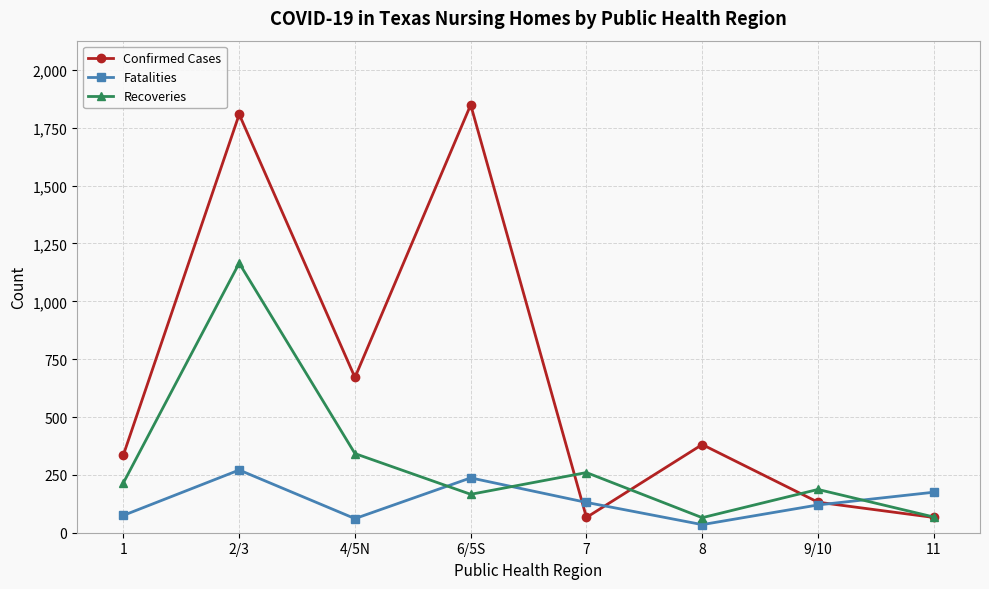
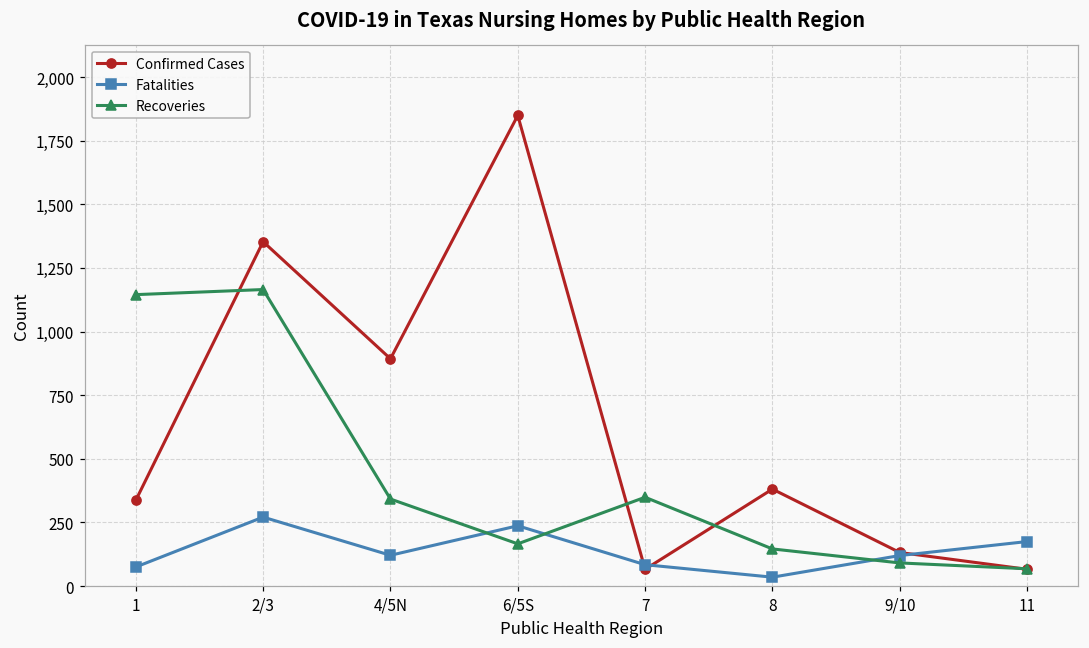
  {
    "Confirmed Cases": {
      "1": "340",
-     "2/3": "1,810",
-     "4/5N": "670",
+     "2/3": "1,350",
+     "4/5N": "890",
      "6/5S": "1,850",
      "7": "70",
      "8": "380",
      "9/10": "130"
    },
    "Fatalities": {
      "1": "80",
      "2/3": "270",
-     "4/5N": "60",
+     "4/5N": "120",
      "6/5S": "240",
-     "7": "130",
+     "7": "80",
      "8": "40",
      "9/10": "120",
      "11": "180"
    },
    "Recoveries": {
-     "1": "220",
+     "1": "1,150",
      "2/3": "1,170",
      "4/5N": "340",
      "6/5S": "170",
-     "7": "260",
-     "8": "70",
-     "9/10": "190"
+     "7": "350",
+     "8": "150",
+     "9/10": "90"
    }
  }
